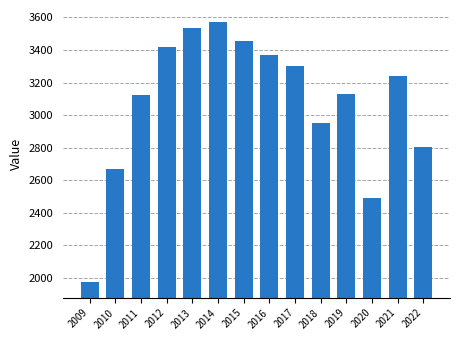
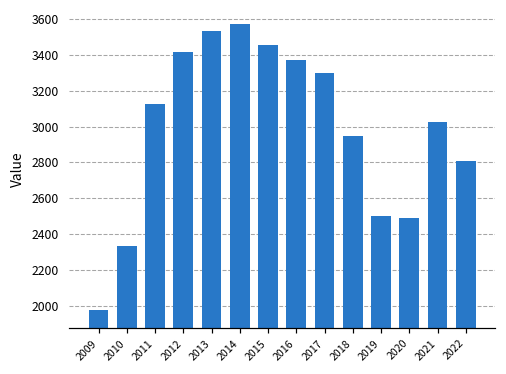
  {
    "2009": 1980,
-   "2010": 2670,
+   "2010": 2340,
    "2011": 3130,
    "2012": 3420,
    "2013": 3540,
    "2014": 3570,
    "2015": 3460,
    "2016": 3370,
    "2017": 3300,
    "2018": 2950,
-   "2019": 3130,
+   "2019": 2500,
    "2020": 2490,
-   "2021": 3240,
+   "2021": 3030,
    "2022": 2810
  }
